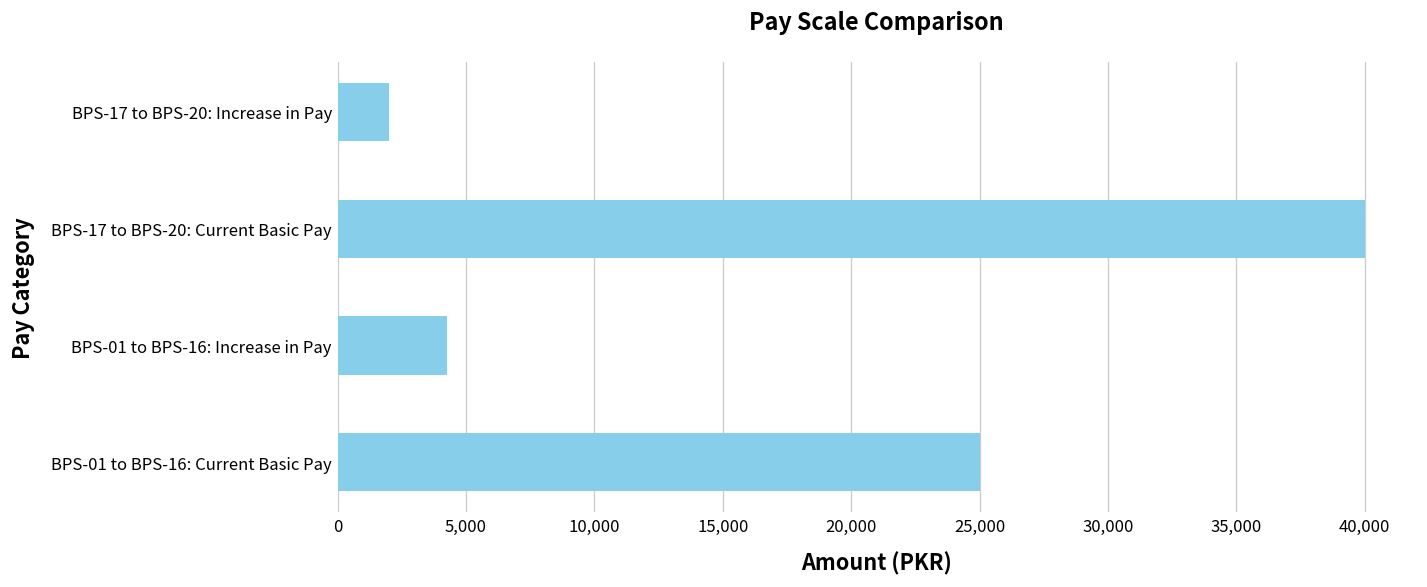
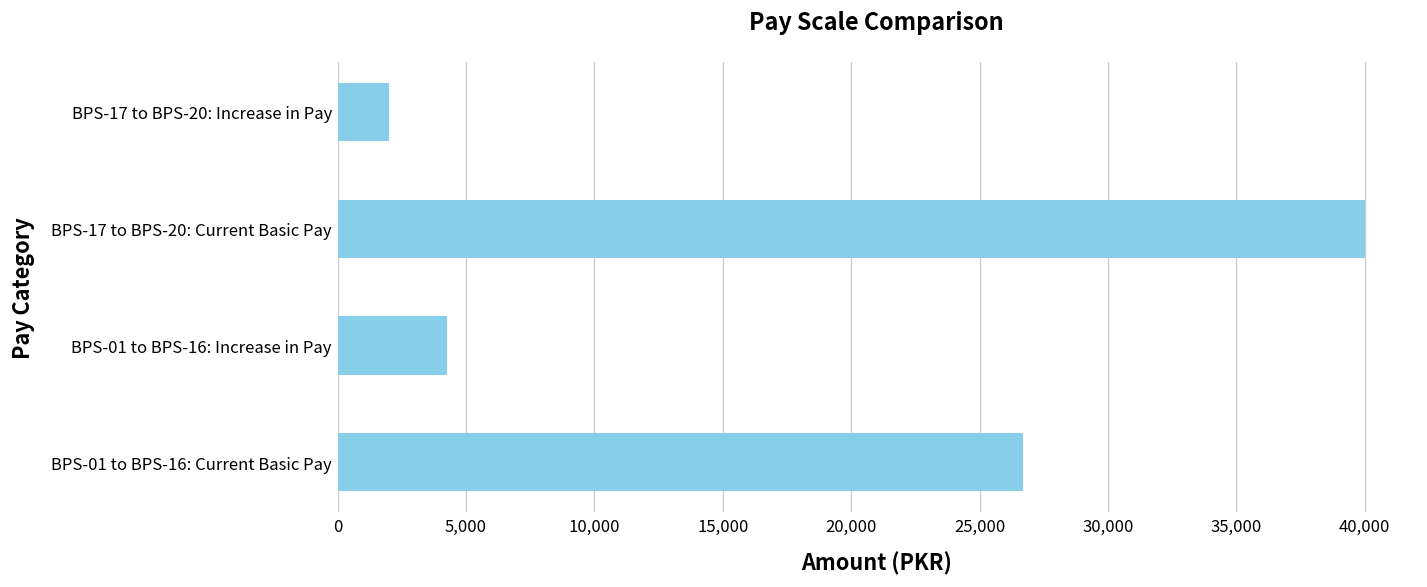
  {
    "BPS-17 to BPS-20: Increase in Pay": "2,000",
    "BPS-17 to BPS-20: Current Basic Pay": "40,000",
    "BPS-01 to BPS-16: Increase in Pay": "4,200",
-   "BPS-01 to BPS-16: Current Basic Pay": "25,000"
+   "BPS-01 to BPS-16: Current Basic Pay": "26,700"
  }
